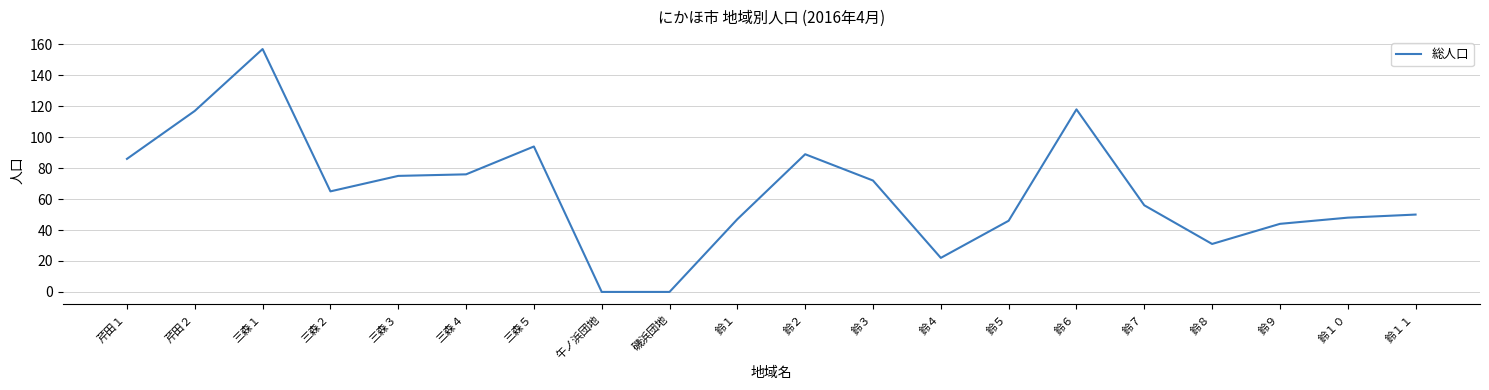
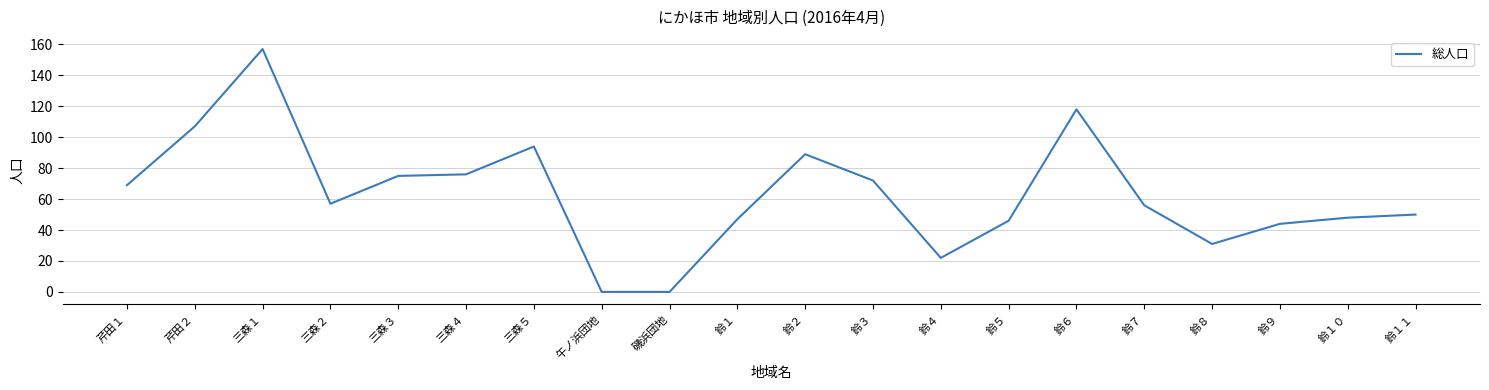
  {
-   "芹田１": 86,
-   "芹田２": 117,
+   "芹田１": 69,
+   "芹田２": 107,
    "三森１": 157,
-   "三森２": 65,
+   "三森２": 57,
    "三森３": 75,
    "三森４": 76,
    "三森５": 94,
    "午ノ浜団地": 0,
    "磯浜団地": 0,
    "鈴１": 47,
    "鈴２": 89,
    "鈴３": 72,
    "鈴４": 22,
    "鈴５": 46,
    "鈴６": 118,
    "鈴７": 56,
    "鈴８": 31,
    "鈴９": 44,
    "鈴１０": 48,
    "鈴１１": 50
  }
